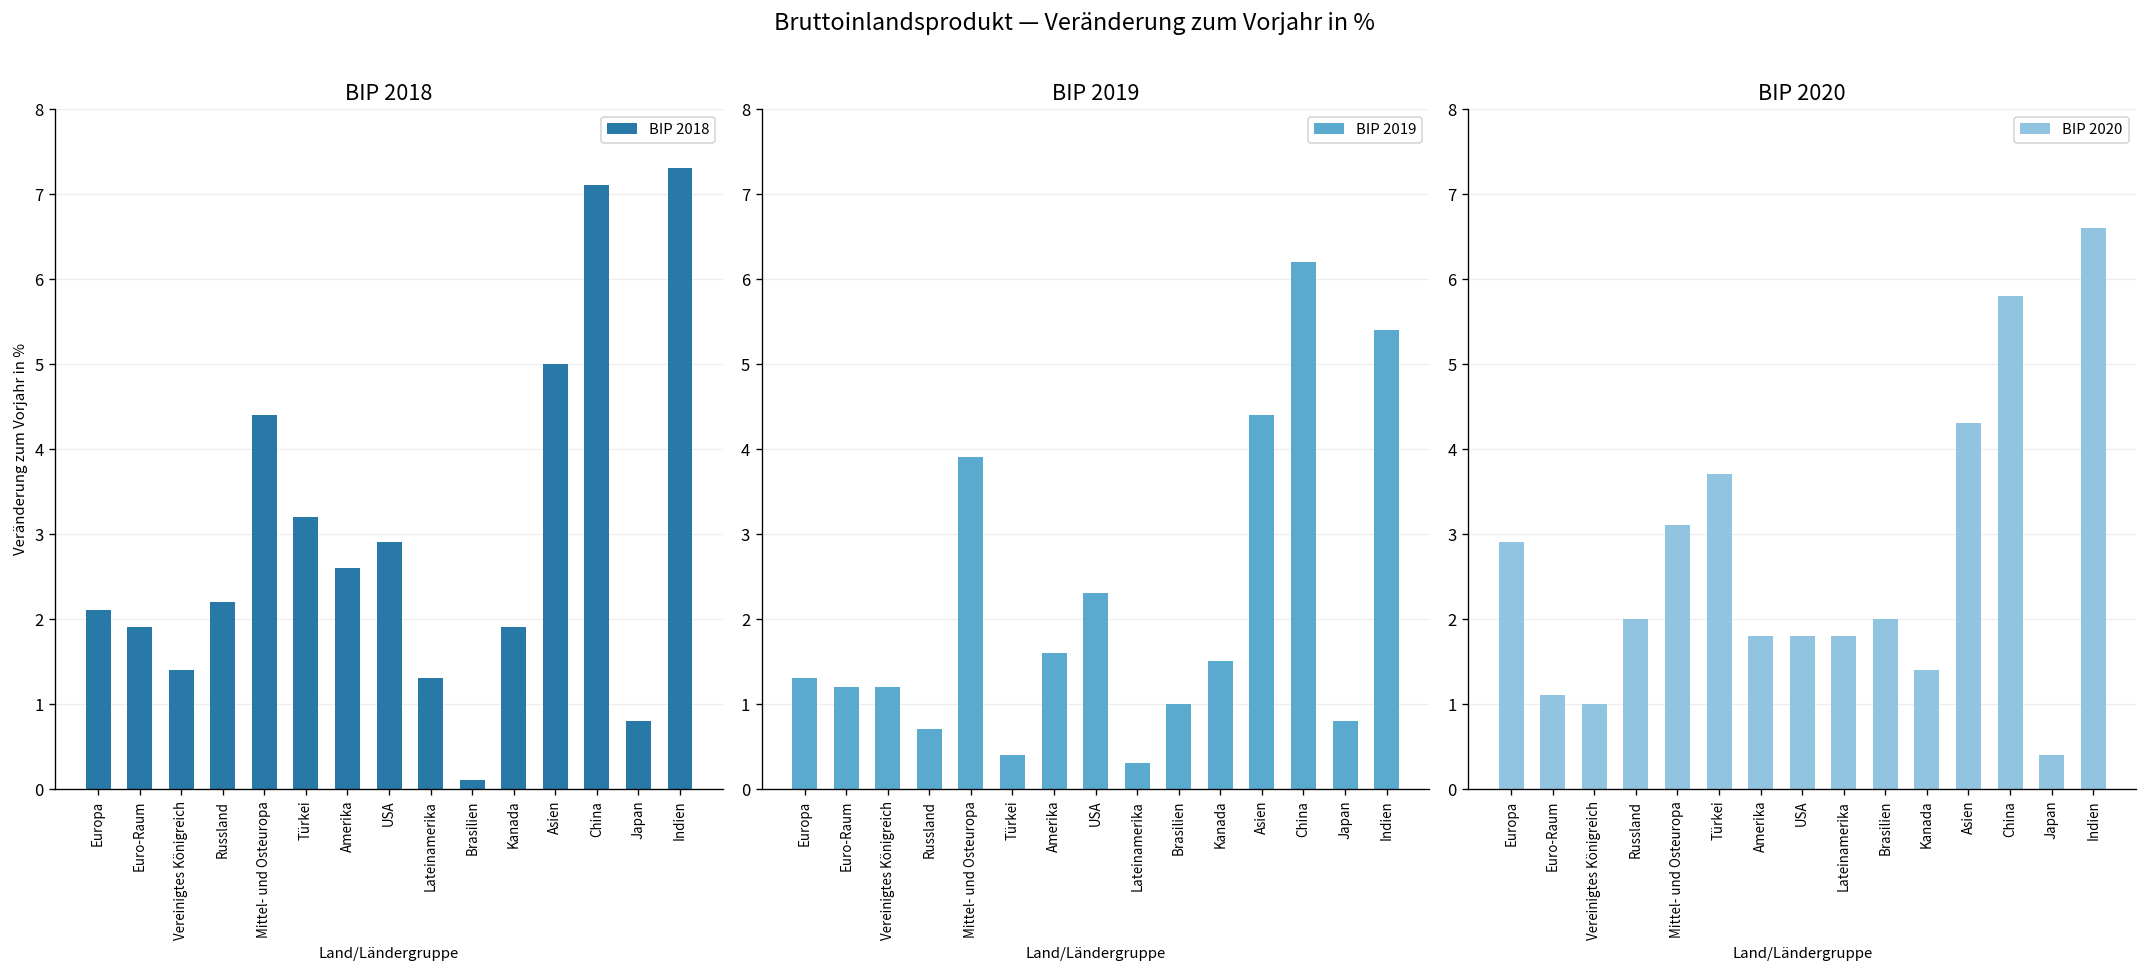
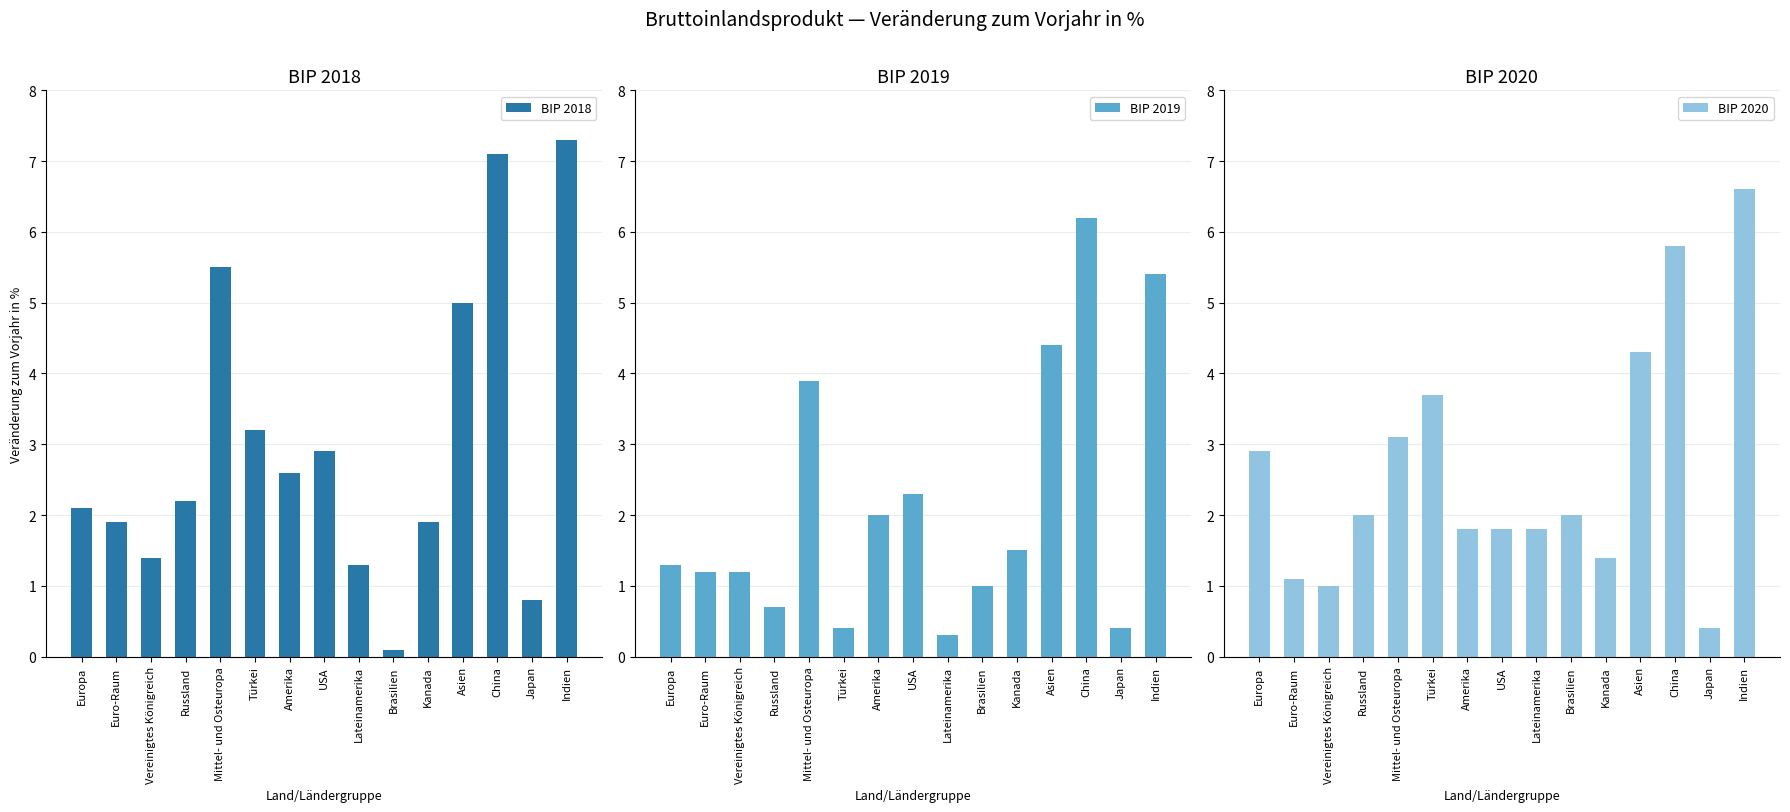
  {
    "BIP 2018": {
      "Europa": 2.1,
      "Euro-Raum": 1.9,
      "Vereinigtes Königreich": 1.4,
      "Russland": 2.2,
-     "Mittel- und Osteuropa": 4.4,
+     "Mittel- und Osteuropa": 5.5,
      "Türkei": 3.2,
      "Amerika": 2.6,
      "USA": 2.9,
      "Lateinamerika": 1.3,
      "Brasilien": 0.1,
      "Kanada": 1.9,
      "Asien": 5.0,
      "China": 7.1,
      "Japan": 0.8,
      "Indien": 7.3
    },
    "BIP 2019": {
      "Europa": 1.3,
      "Euro-Raum": 1.2,
      "Vereinigtes Königreich": 1.2,
      "Russland": 0.7,
      "Mittel- und Osteuropa": 3.9,
      "Türkei": 0.4,
-     "Amerika": 1.6,
+     "Amerika": 2.0,
      "USA": 2.3,
      "Lateinamerika": 0.3,
      "Brasilien": 1.0,
      "Kanada": 1.5,
      "Asien": 4.4,
      "China": 6.2,
-     "Japan": 0.8,
+     "Japan": 0.4,
      "Indien": 5.4
    },
    "BIP 2020": {
      "Europa": 2.9,
      "Euro-Raum": 1.1,
      "Vereinigtes Königreich": 1.0,
      "Russland": 2.0,
      "Mittel- und Osteuropa": 3.1,
      "Türkei": 3.7,
      "Amerika": 1.8,
      "USA": 1.8,
      "Lateinamerika": 1.8,
      "Brasilien": 2.0,
      "Kanada": 1.4,
      "Asien": 4.3,
      "China": 5.8,
      "Japan": 0.4,
      "Indien": 6.6
    }
  }
